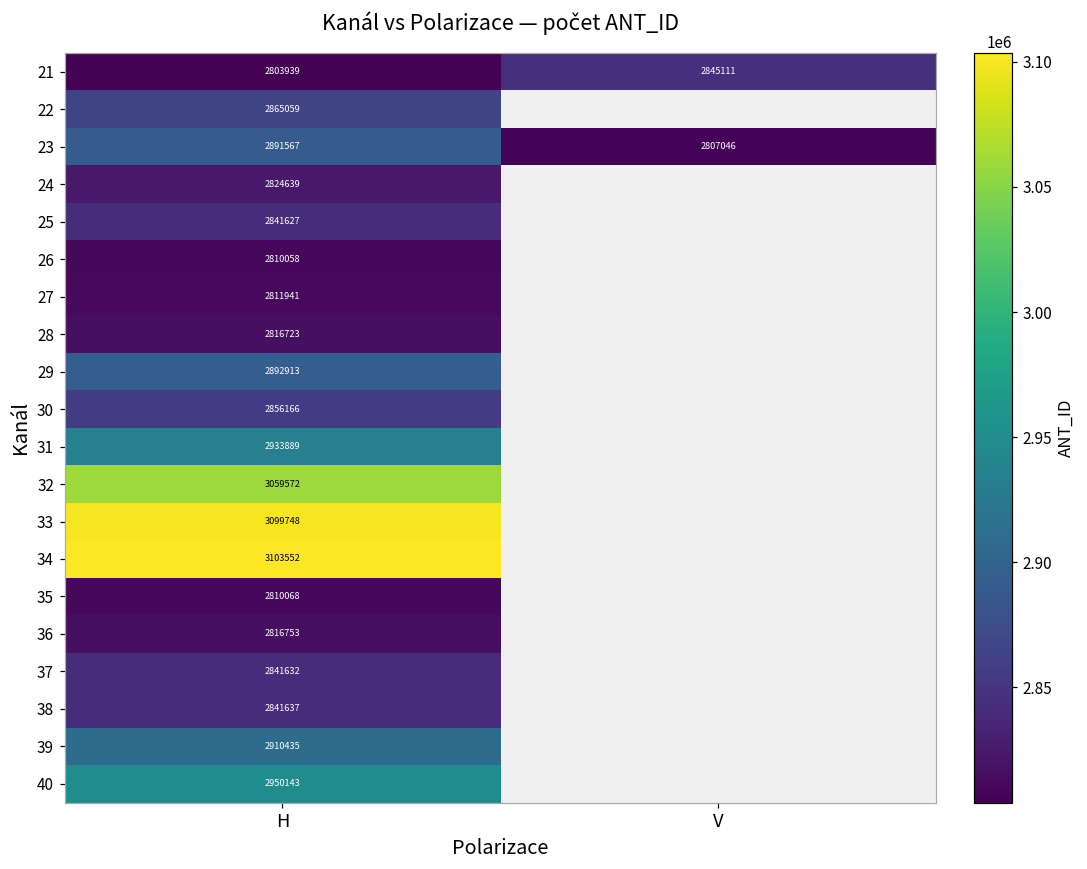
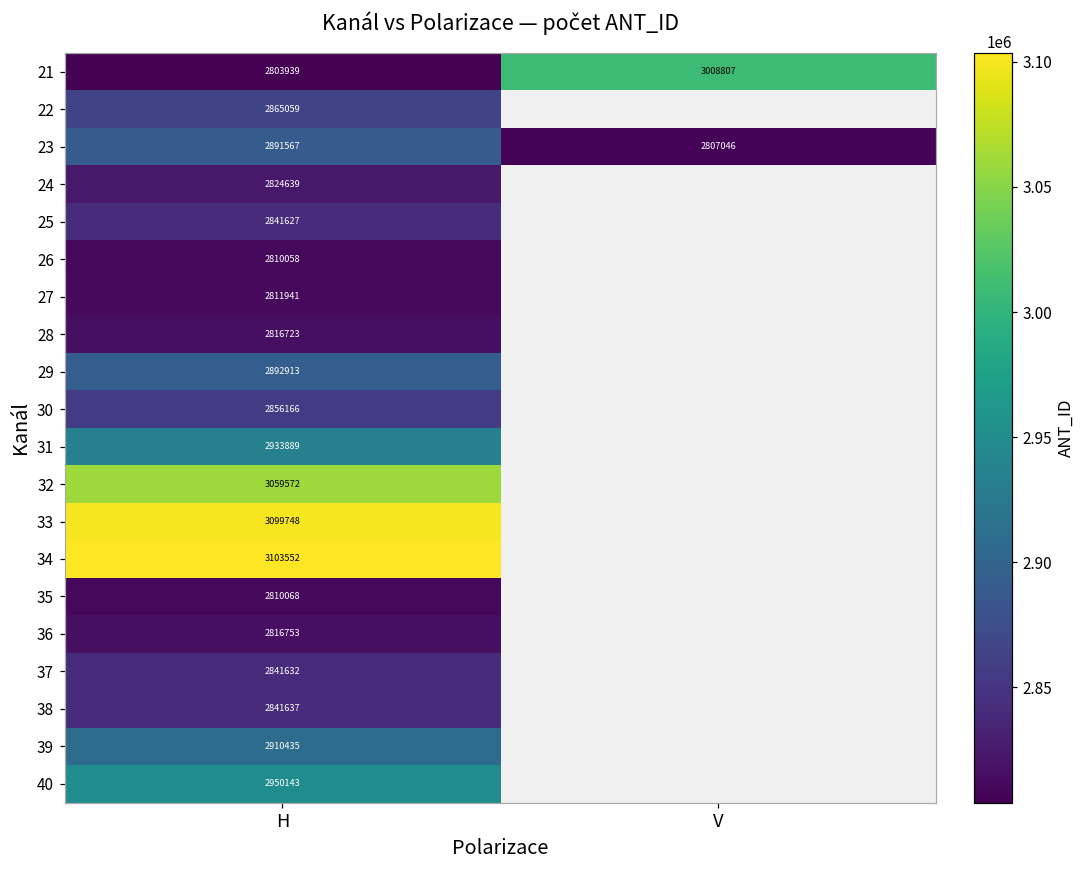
  {
    "21": {
      "H": 2803939,
-     "V": 2845111
+     "V": 3008807
    },
    "22": {
      "H": 2865059
    },
    "23": {
      "H": 2891567,
      "V": 2807046
    },
    "24": {
      "H": 2824639
    },
    "25": {
      "H": 2841627
    },
    "26": {
      "H": 2810058
    },
    "27": {
      "H": 2811941
    },
    "28": {
      "H": 2816723
    },
    "29": {
      "H": 2892913
    },
    "30": {
      "H": 2856166
    },
    "31": {
      "H": 2933889
    },
    "32": {
      "H": 3059572
    },
    "33": {
      "H": 3099748
    },
    "34": {
      "H": 3103552
    },
    "35": {
      "H": 2810068
    },
    "36": {
      "H": 2816753
    },
    "37": {
      "H": 2841632
    },
    "38": {
      "H": 2841637
    },
    "39": {
      "H": 2910435
    },
    "40": {
      "H": 2950143
    }
  }
